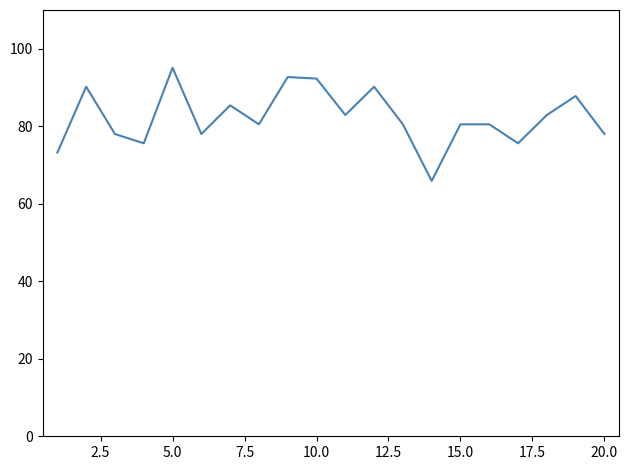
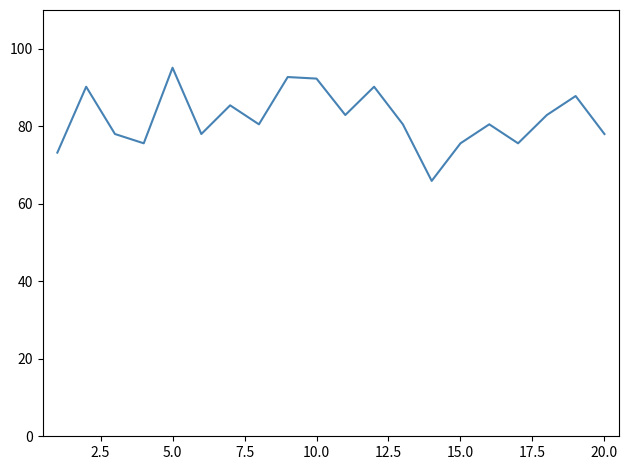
  {
    "5.0": 95,
    "10.0": 92,
-   "15.0": 81,
+   "15.0": 76,
    "20.0": 78
  }
